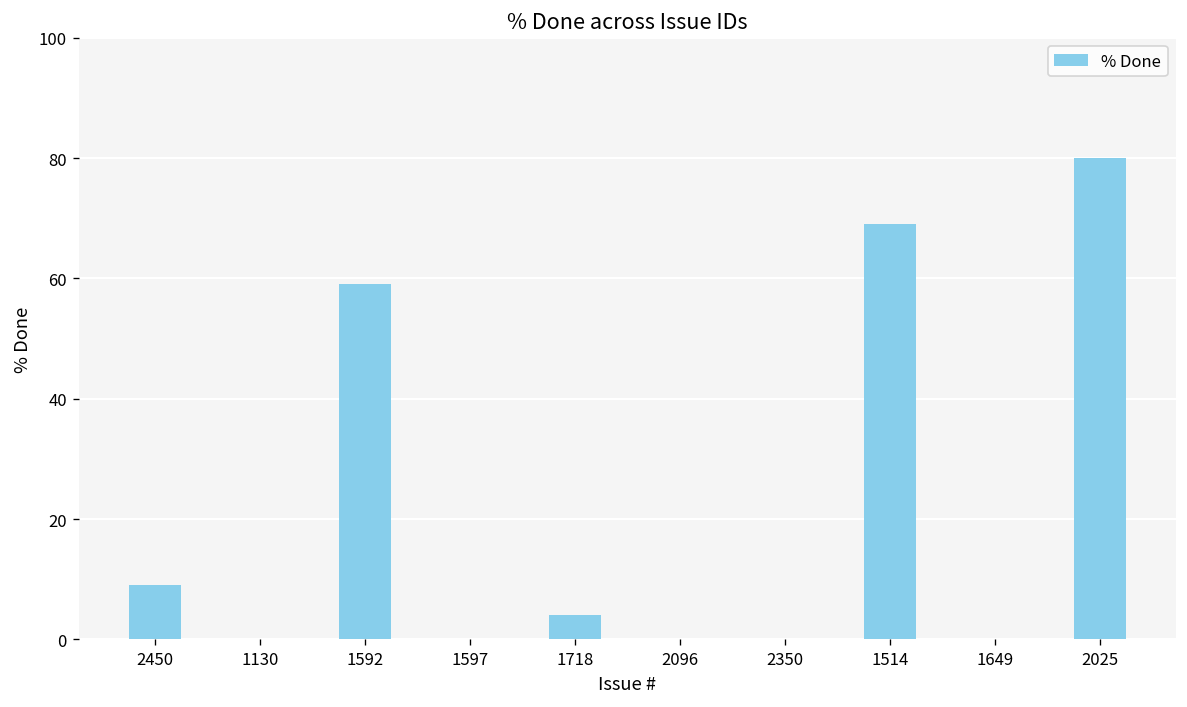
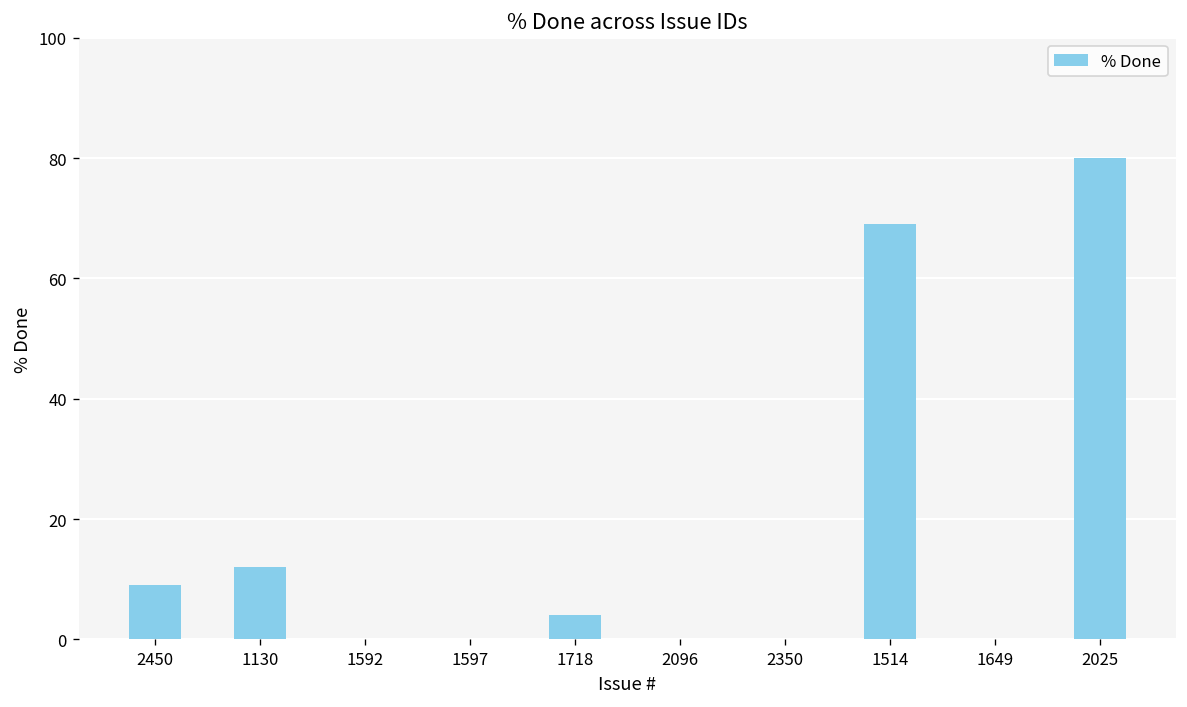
  {
    "2450": 9,
-   "1130": 0,
-   "1592": 59,
+   "1130": 12,
+   "1592": 0,
    "1597": 0,
    "1718": 4,
    "2096": 0,
    "2350": 0,
    "1514": 69,
    "1649": 0,
    "2025": 80
  }
